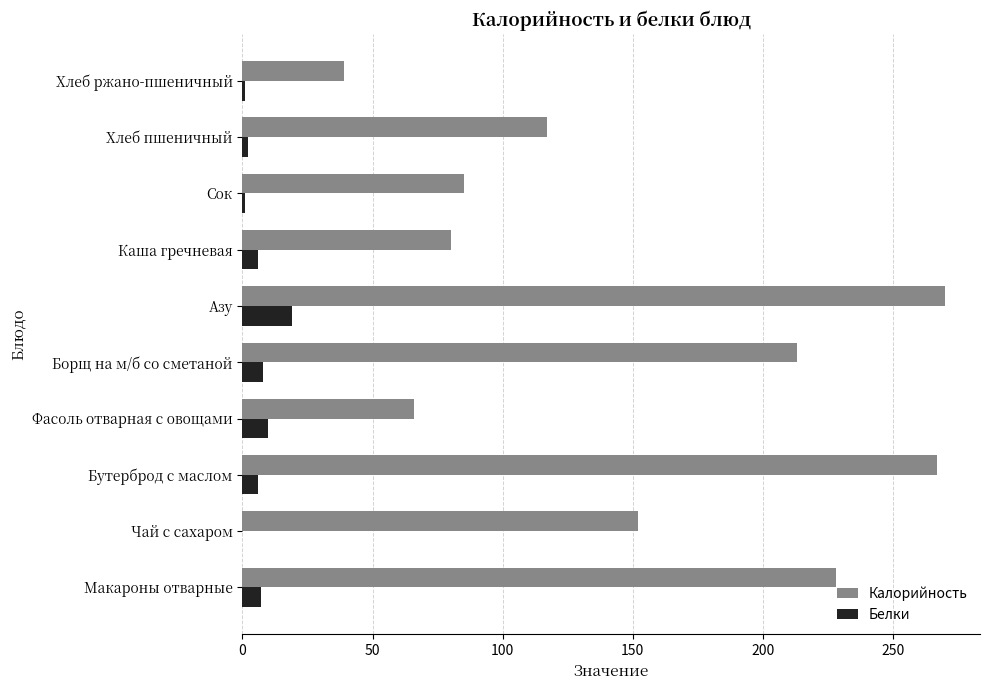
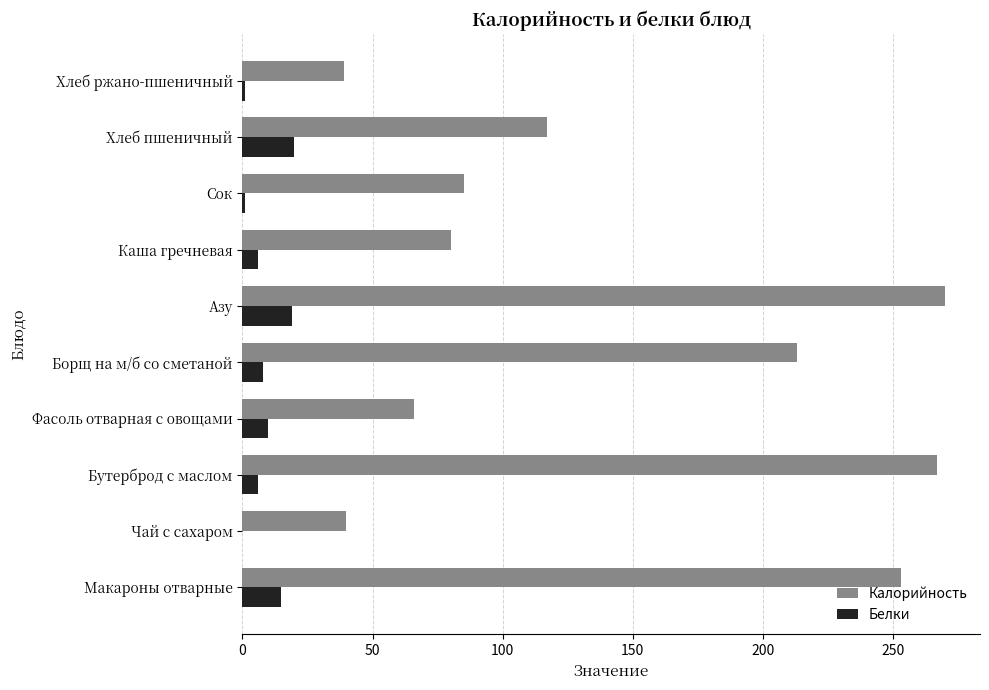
  {
    "Калорийность": {
      "Хлеб ржано-пшеничный": 39,
      "Хлеб пшеничный": 117,
      "Сок": 85,
      "Каша гречневая": 80,
      "Азу": 270,
      "Борщ на м/б со сметаной": 213,
      "Фасоль отварная с овощами": 66,
      "Бутерброд с маслом": 267,
-     "Чай с сахаром": 152,
-     "Макароны отварные": 228
+     "Чай с сахаром": 40,
+     "Макароны отварные": 253
    },
    "Белки": {
      "Хлеб ржано-пшеничный": 1,
-     "Хлеб пшеничный": 2,
+     "Хлеб пшеничный": 20,
      "Сок": 1,
      "Каша гречневая": 6,
      "Азу": 19,
      "Борщ на м/б со сметаной": 8,
      "Фасоль отварная с овощами": 10,
      "Бутерброд с маслом": 6,
      "Чай с сахаром": 0,
-     "Макароны отварные": 7
+     "Макароны отварные": 15
    }
  }
